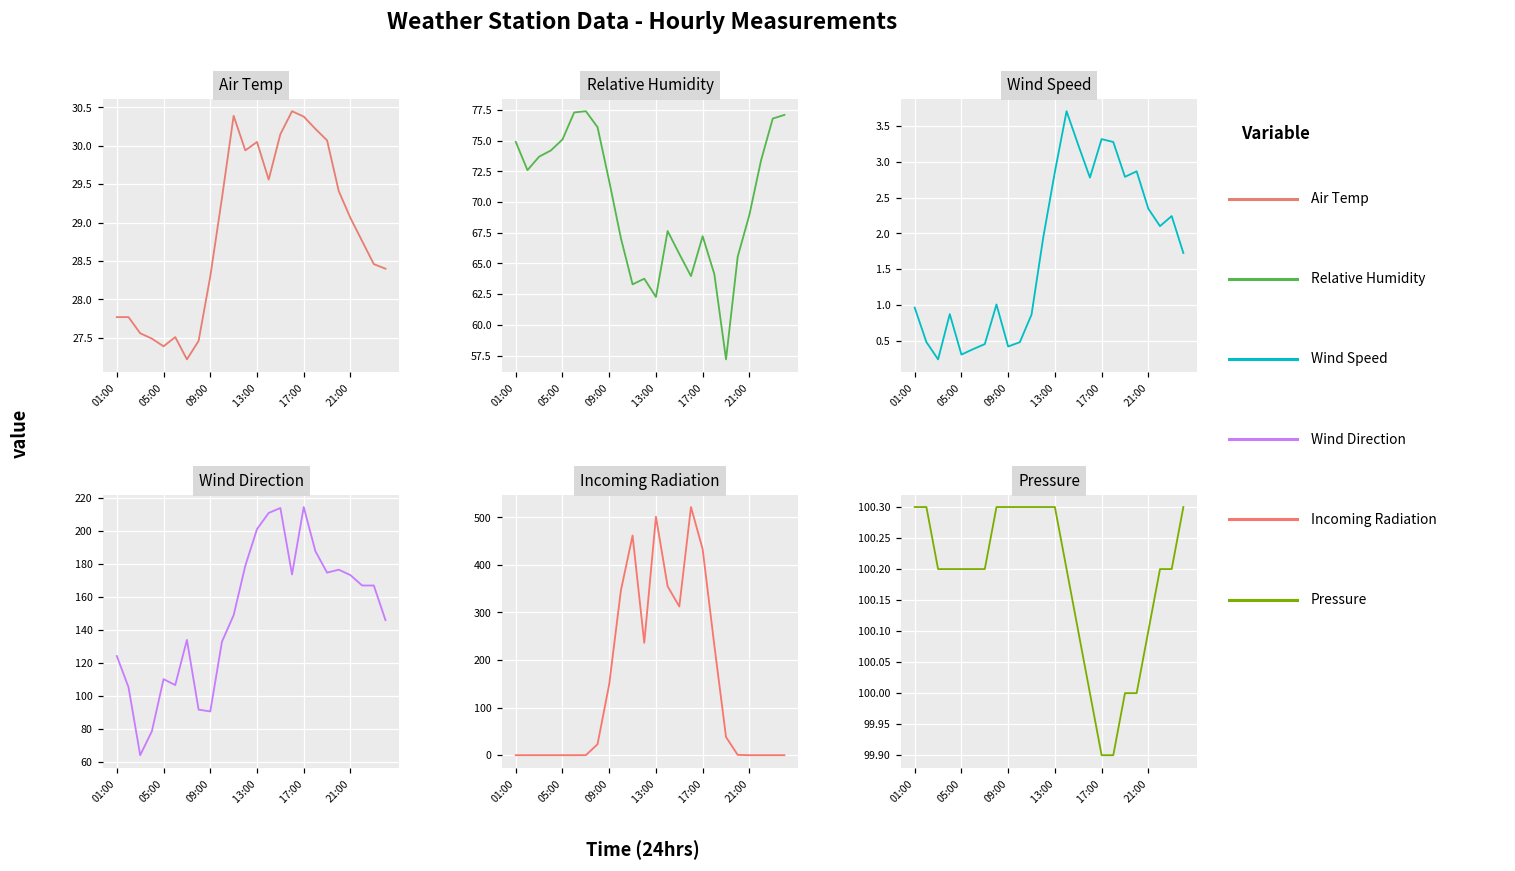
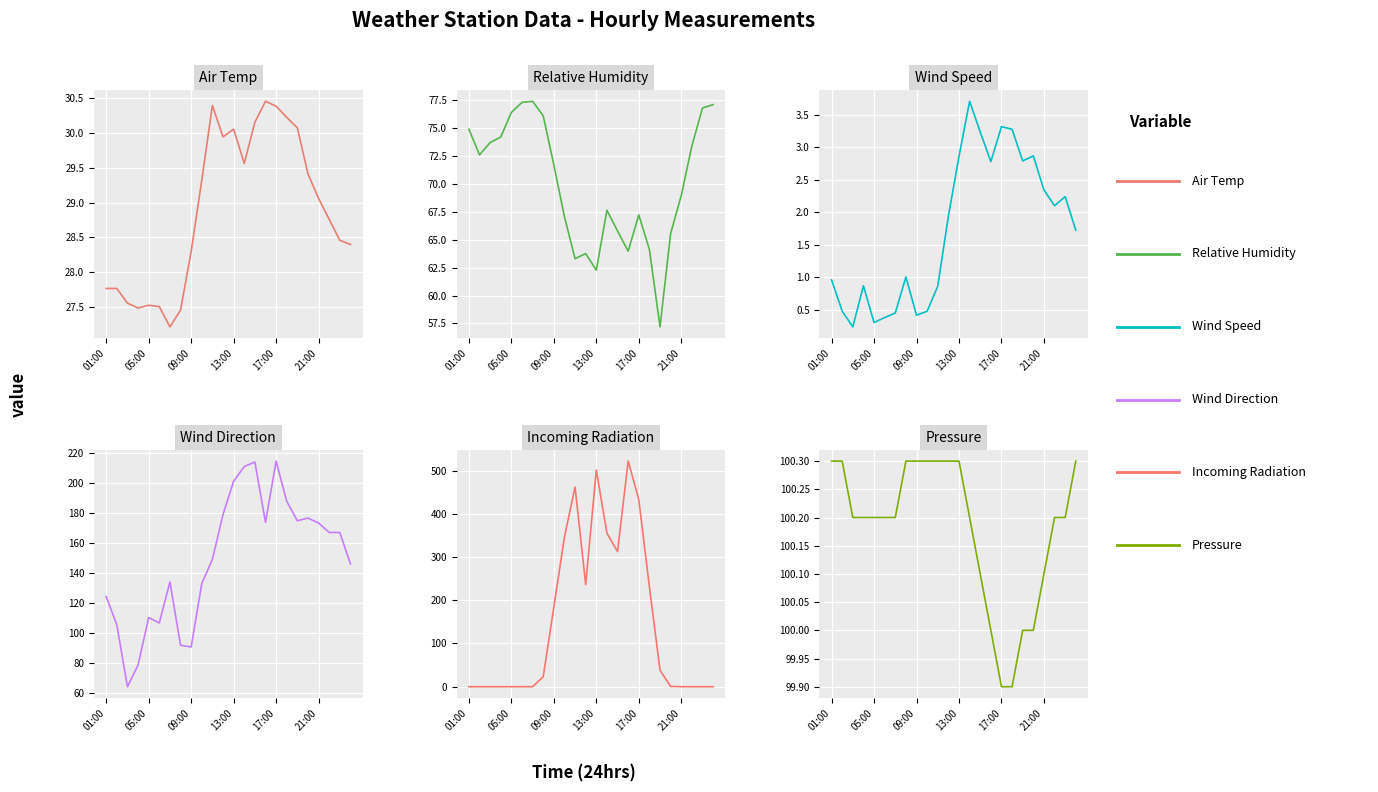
  {
    "Air Temp": {
      "01:00": 27.8,
-     "05:00": 27.4,
+     "05:00": 27.5,
      "09:00": 28.3,
      "13:00": 30.1,
      "17:00": 30.4,
      "21:00": 29.1
    },
    "Relative Humidity": {
      "01:00": 74.9,
-     "05:00": 75.1,
+     "05:00": 76.4,
      "09:00": 71.7,
      "13:00": 62.3,
      "17:00": 67.2,
      "21:00": 69.0
    },
    "Wind Speed": {
      "01:00": 1.0,
      "05:00": 0.3,
      "09:00": 0.4,
      "13:00": 2.9,
      "17:00": 3.3,
      "21:00": 2.3
    },
    "Wind Direction": {
      "01:00": 124,
      "05:00": 110,
      "09:00": 90,
      "13:00": 201,
      "17:00": 214,
      "21:00": 173
    },
    "Incoming Radiation": {
      "01:00": 0,
      "05:00": 0,
-     "09:00": 150,
+     "09:00": 180,
      "13:00": 500,
      "17:00": 430,
      "21:00": 0
    },
    "Pressure": {
      "01:00": 100.30,
      "05:00": 100.20,
      "09:00": 100.30,
      "13:00": 100.30,
      "17:00": 99.90,
      "21:00": 100.10
    }
  }
